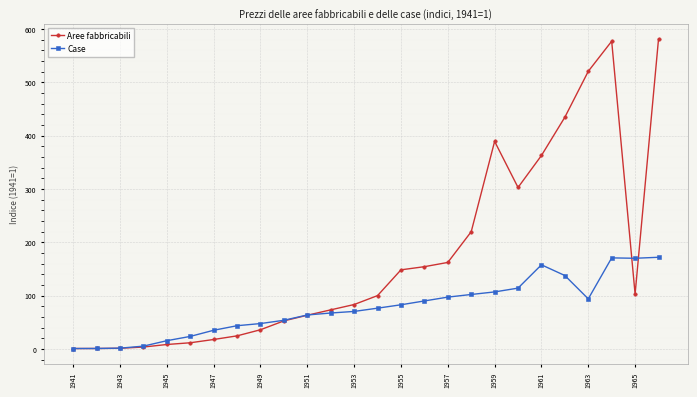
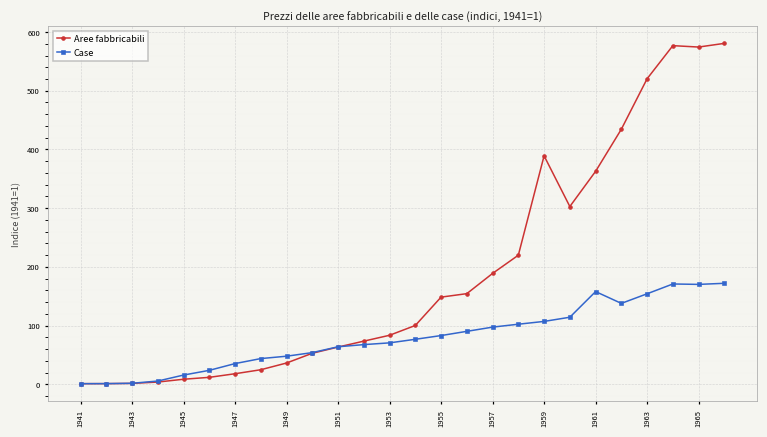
  {
    "Aree fabbricabili": {
      "1945": 10,
      "1947": 20,
      "1949": 40,
      "1953": 80,
      "1955": 150,
-     "1957": 160,
+     "1957": 190,
      "1959": 390,
      "1961": 360,
      "1963": 520,
-     "1965": 100
+     "1965": 570
    },
    "Case": {
      "1945": 20,
      "1947": 40,
      "1949": 50,
      "1953": 70,
      "1955": 80,
      "1957": 100,
      "1959": 110,
      "1961": 160,
-     "1963": 90,
+     "1963": 150,
      "1965": 170
    }
  }
